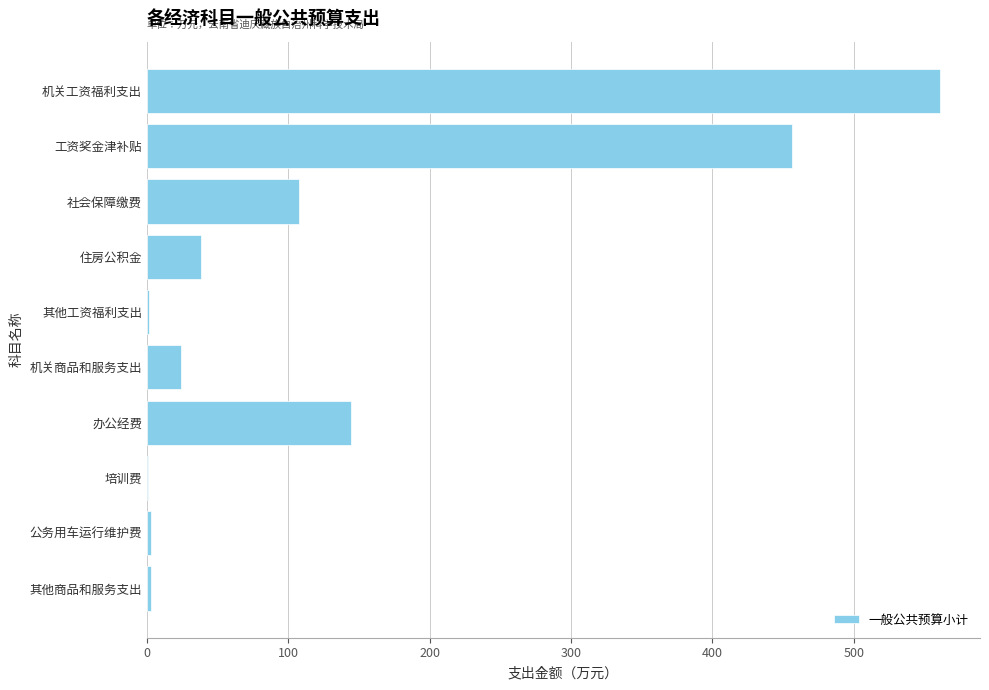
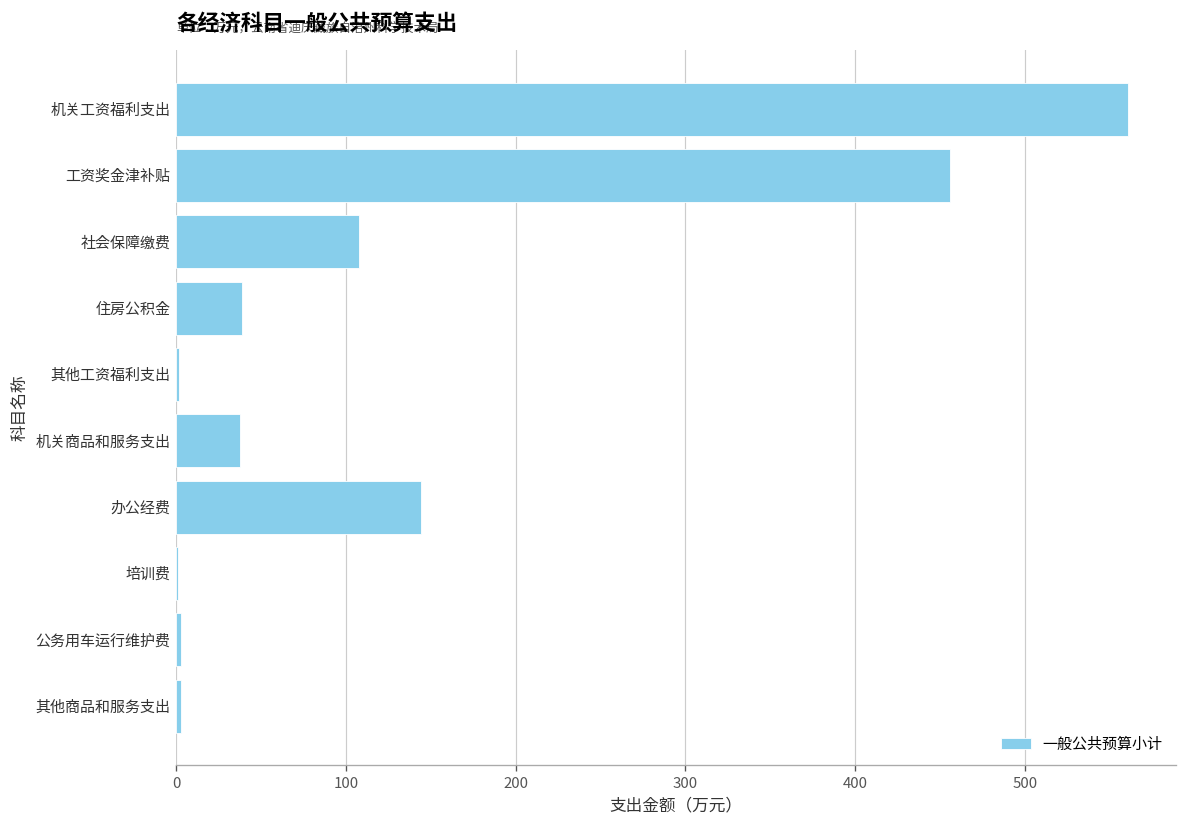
  {
    "机关工资福利支出": 561,
    "工资奖金津补贴": 456,
    "社会保障缴费": 108,
    "住房公积金": 39,
    "其他工资福利支出": 2,
-   "机关商品和服务支出": 24,
+   "机关商品和服务支出": 38,
    "办公经费": 144,
    "公务用车运行维护费": 3,
    "其他商品和服务支出": 3
  }
